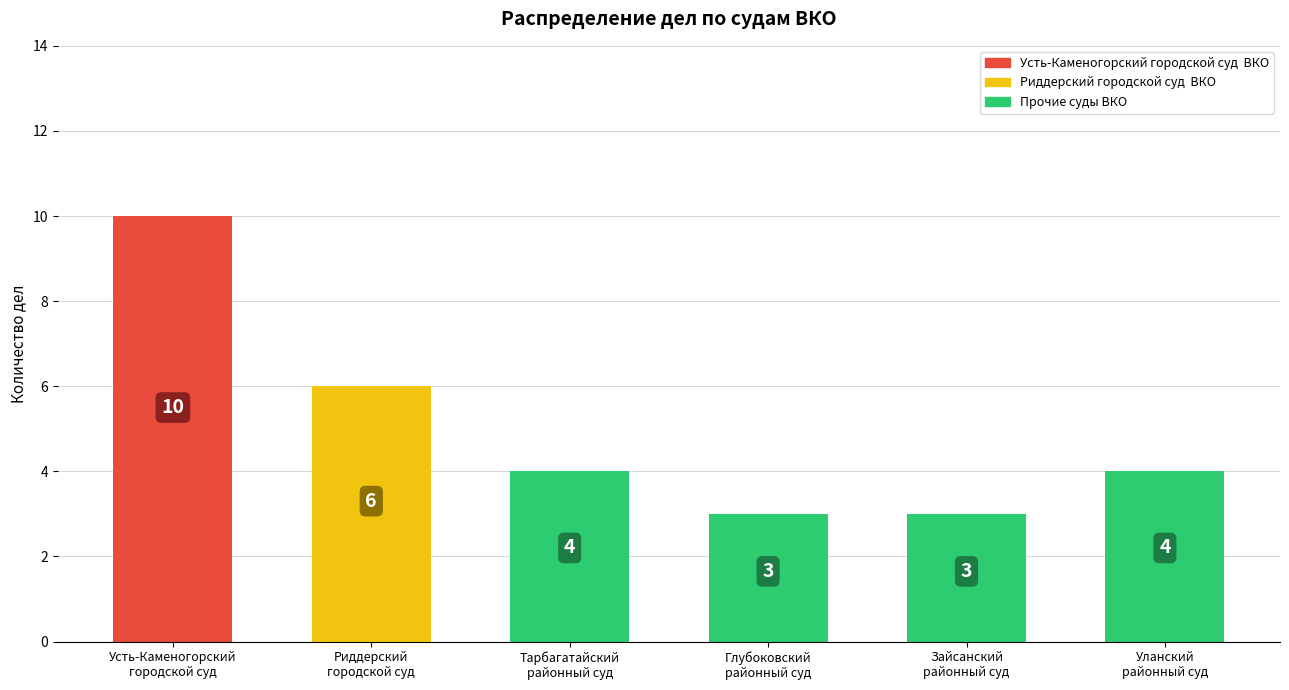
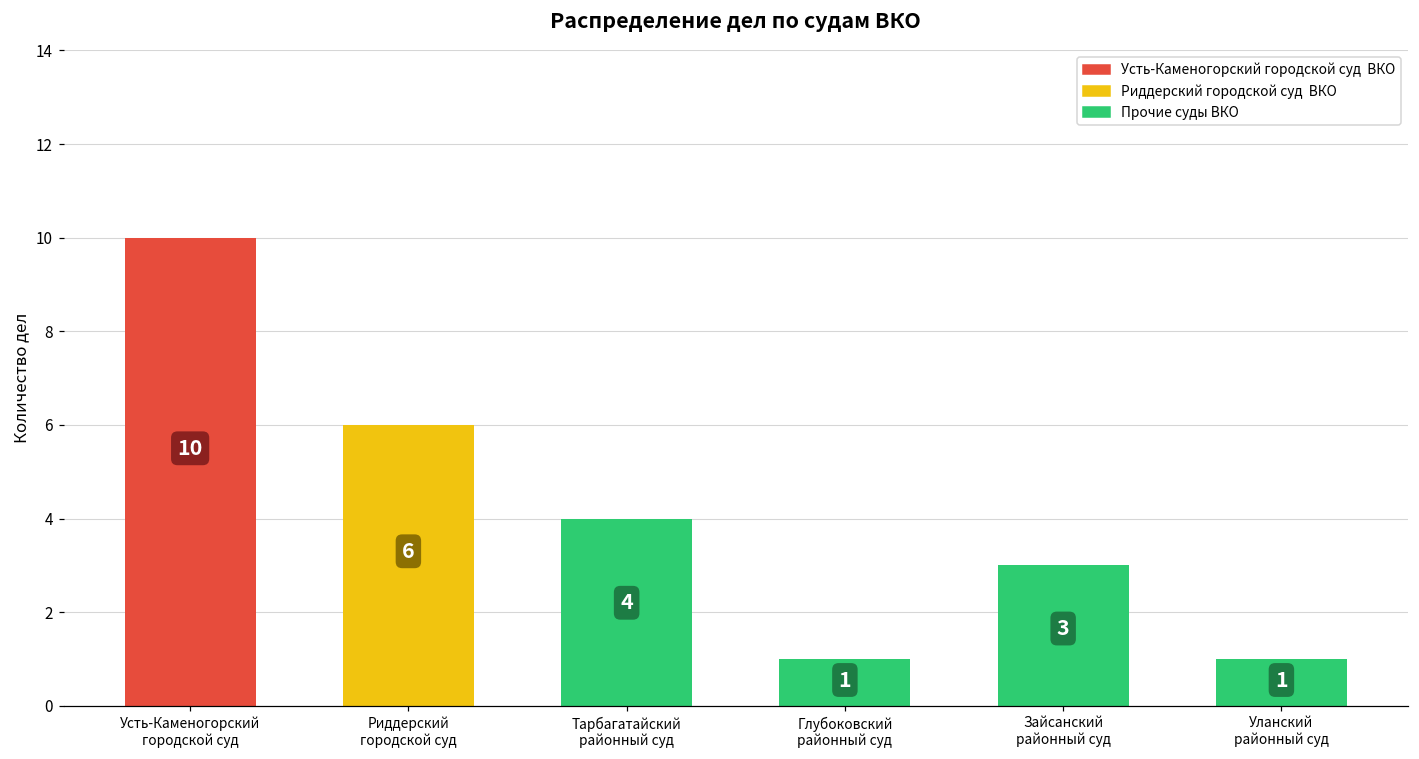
  {
-   "Глубоковский районный суд": 3,
-   "Уланский районный суд": 4
+   "Глубоковский районный суд": 1,
+   "Уланский районный суд": 1
  }
